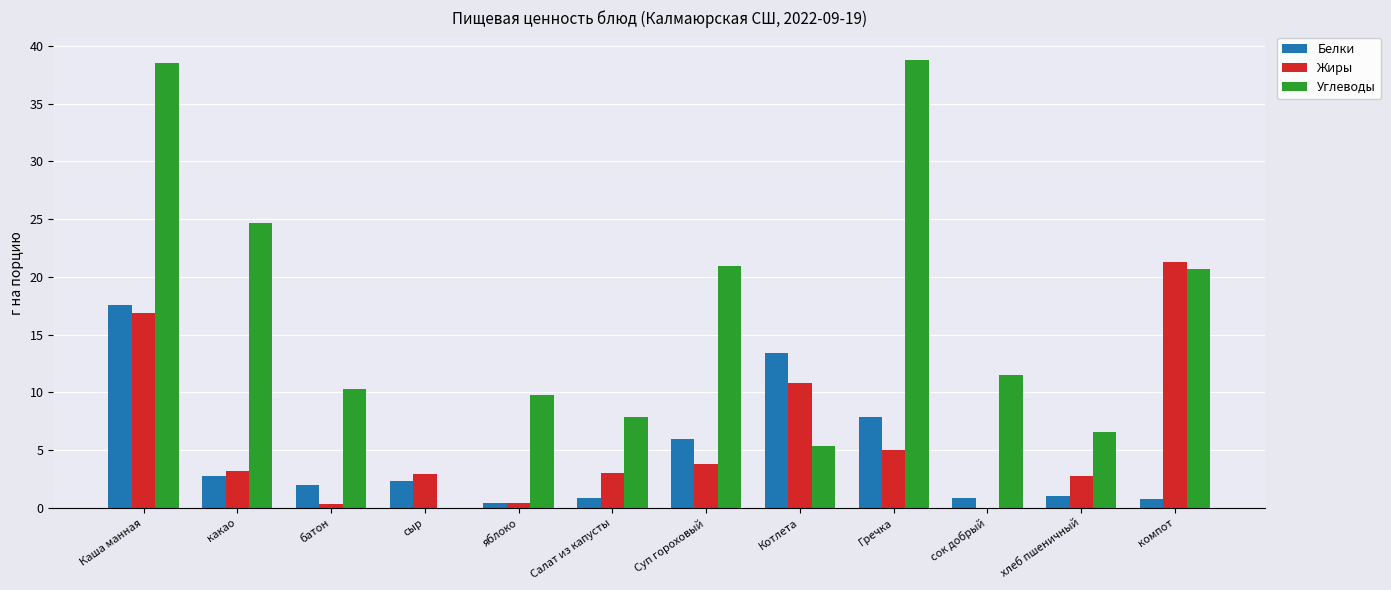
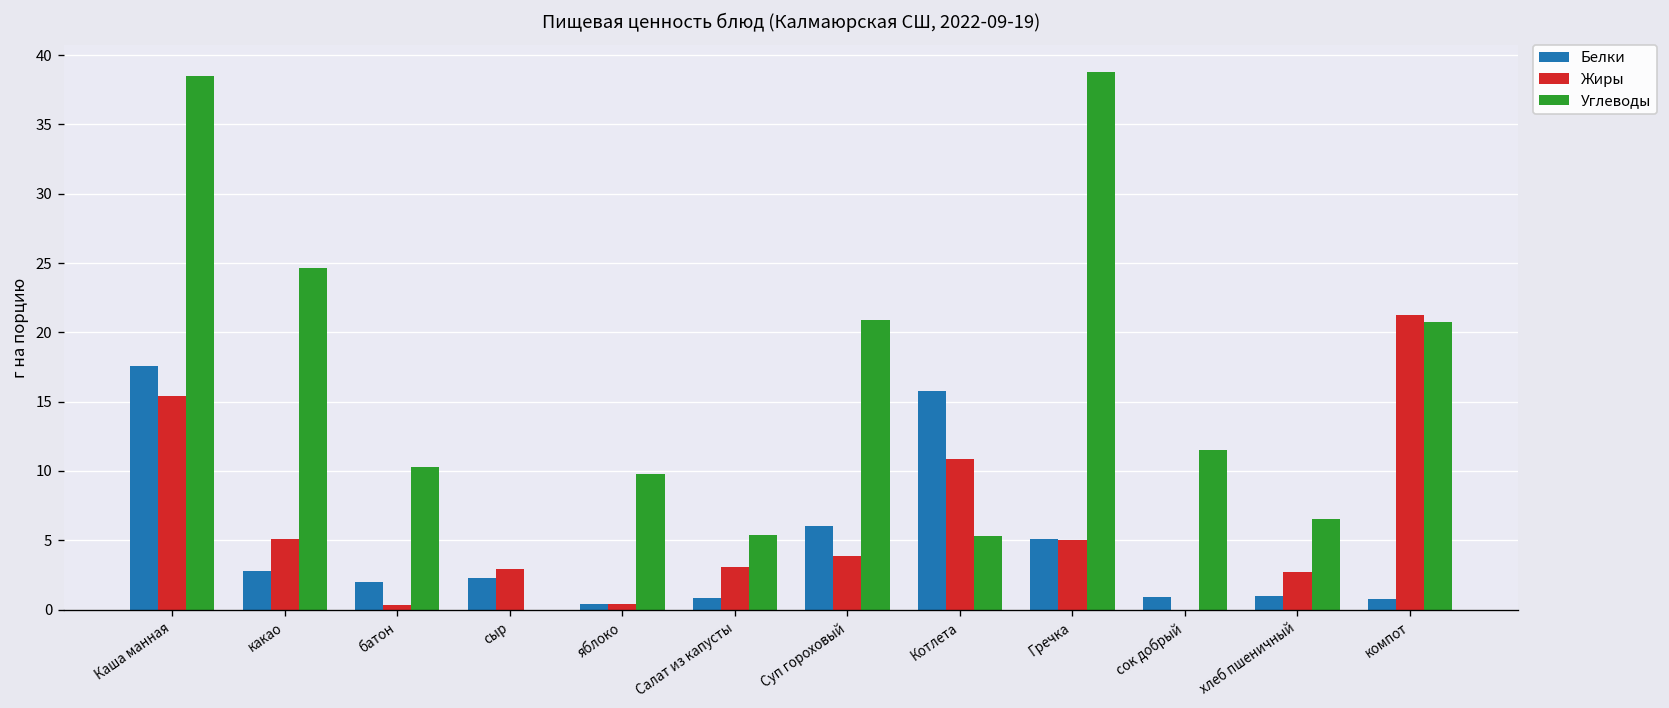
  {
    "Белки": {
      "Каша манная": 17.6,
      "какао": 2.8,
      "батон": 2.0,
      "сыр": 2.3,
      "яблоко": 0.4,
      "Салат из капусты": 0.9,
      "Суп гороховый": 6.0,
-     "Котлета": 13.5,
-     "Гречка": 7.9,
+     "Котлета": 15.8,
+     "Гречка": 5.1,
      "сок добрый": 0.9,
      "хлеб пшеничный": 1.0,
      "компот": 0.8
    },
    "Жиры": {
-     "Каша манная": 16.9,
-     "какао": 3.2,
+     "Каша манная": 15.4,
+     "какао": 5.1,
      "батон": 0.4,
      "сыр": 3.0,
      "яблоко": 0.4,
      "Салат из капусты": 3.1,
      "Суп гороховый": 3.8,
      "Котлета": 10.9,
      "Гречка": 5.0,
      "сок добрый": 0.0,
      "хлеб пшеничный": 2.8,
      "компот": 21.3
    },
    "Углеводы": {
      "Каша манная": 38.5,
      "какао": 24.7,
      "батон": 10.3,
      "сыр": 0.0,
      "яблоко": 9.8,
-     "Салат из капусты": 7.9,
+     "Салат из капусты": 5.4,
      "Суп гороховый": 20.9,
      "Котлета": 5.3,
      "Гречка": 38.8,
      "сок добрый": 11.5,
      "хлеб пшеничный": 6.6,
      "компот": 20.7
    }
  }
